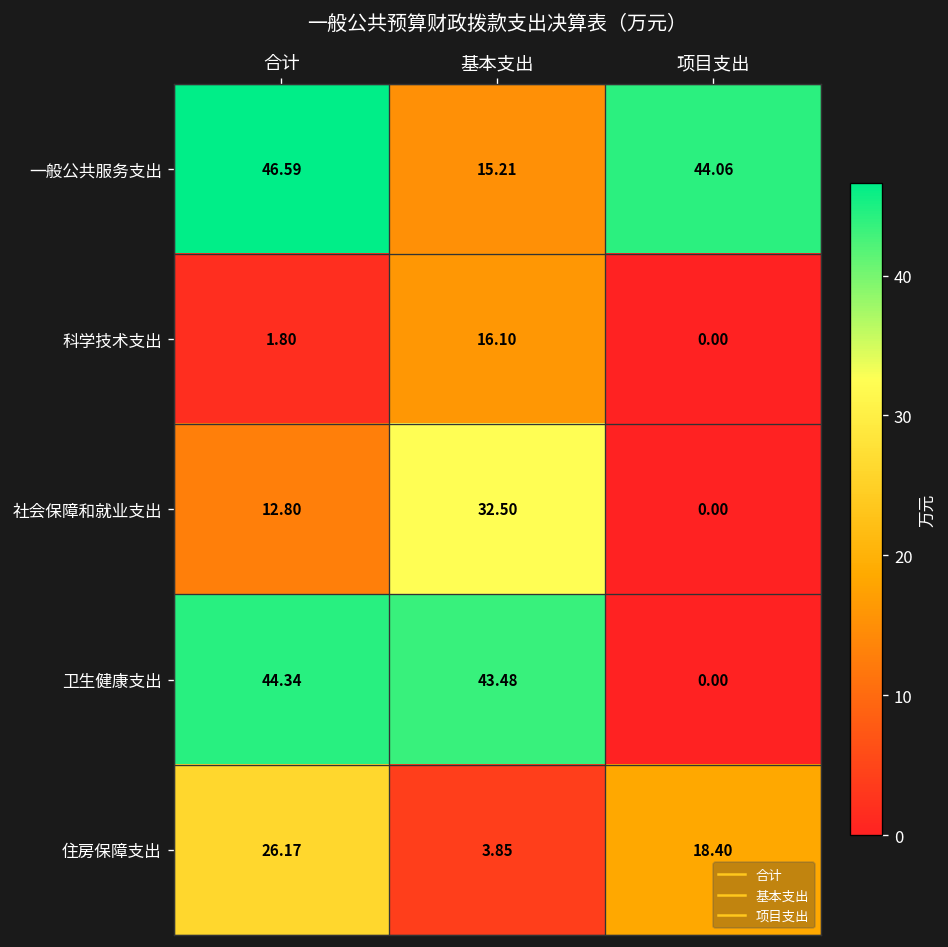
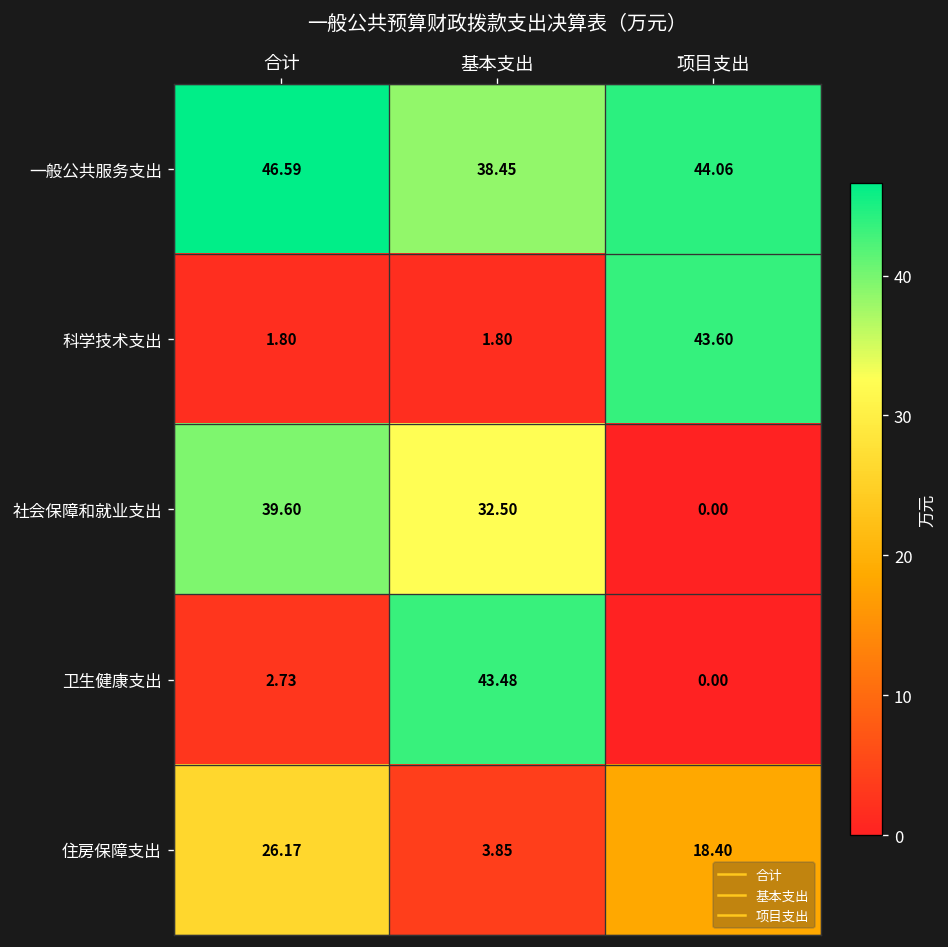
  {
    "一般公共服务支出": {
      "合计": 46.59,
-     "基本支出": 15.21,
+     "基本支出": 38.45,
      "项目支出": 44.06
    },
    "科学技术支出": {
      "合计": 1.80,
-     "基本支出": 16.10,
-     "项目支出": 0.00
+     "基本支出": 1.80,
+     "项目支出": 43.60
    },
    "社会保障和就业支出": {
-     "合计": 12.80,
+     "合计": 39.60,
      "基本支出": 32.50,
      "项目支出": 0.00
    },
    "卫生健康支出": {
-     "合计": 44.34,
+     "合计": 2.73,
      "基本支出": 43.48,
      "项目支出": 0.00
    },
    "住房保障支出": {
      "合计": 26.17,
      "基本支出": 3.85,
      "项目支出": 18.40
    }
  }
